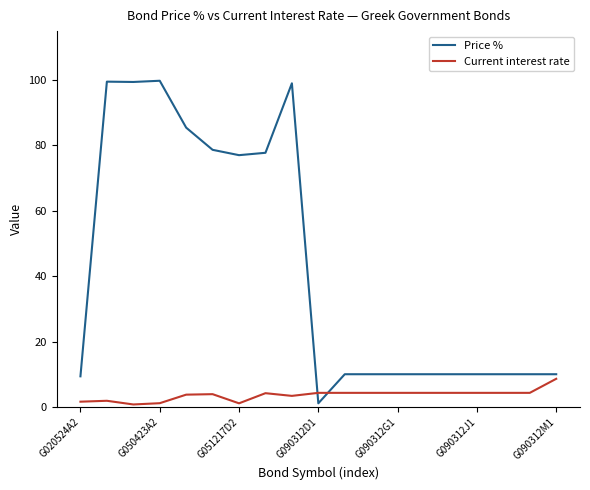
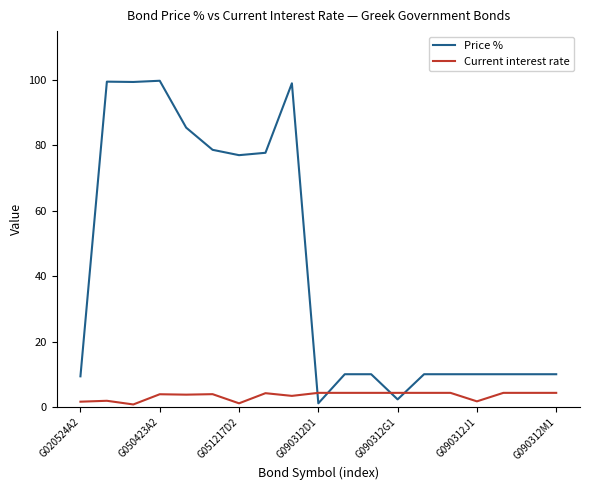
  {
    "Price %": {
      "G020524A2": 9,
      "G050423A2": 100,
      "G051217D2": 77,
      "G090312D1": 1,
-     "G090312G1": 10,
+     "G090312G1": 2,
      "G090312J1": 10,
      "G090312M1": 10
    },
    "Current interest rate": {
      "G020524A2": 2,
-     "G050423A2": 1,
+     "G050423A2": 4,
      "G051217D2": 1,
      "G090312D1": 4,
      "G090312G1": 4,
-     "G090312J1": 4,
-     "G090312M1": 9
+     "G090312J1": 2,
+     "G090312M1": 4
    }
  }
